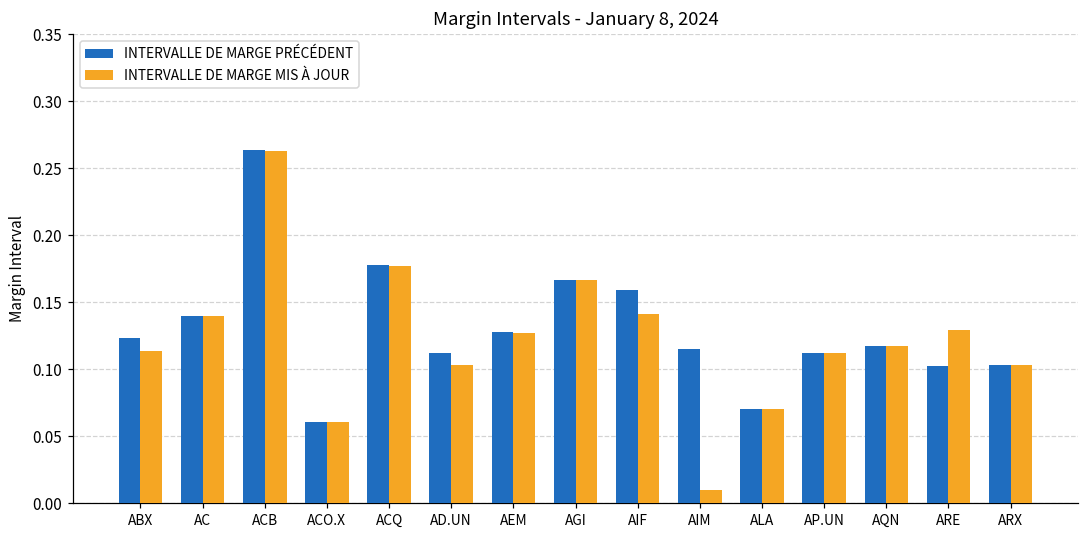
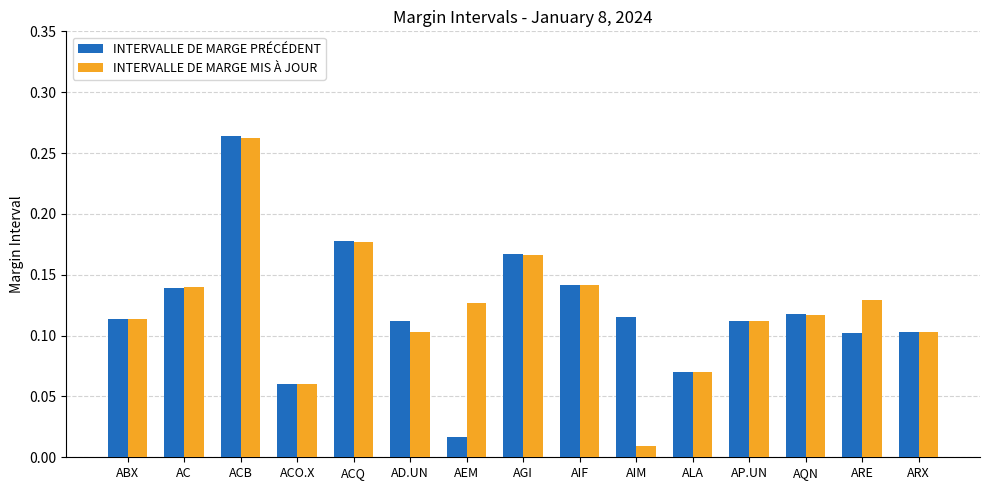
  {
    "INTERVALLE DE MARGE PRÉCÉDENT": {
-     "ABX": 0.123,
+     "ABX": 0.114,
      "AC": 0.139,
      "ACB": 0.264,
      "ACO.X": 0.061,
      "ACQ": 0.177,
      "AD.UN": 0.112,
-     "AEM": 0.127,
+     "AEM": 0.017,
      "AGI": 0.167,
-     "AIF": 0.159,
+     "AIF": 0.142,
      "AIM": 0.115,
      "ALA": 0.070,
      "AP.UN": 0.112,
      "AQN": 0.118,
      "ARE": 0.102,
      "ARX": 0.103
    },
    "INTERVALLE DE MARGE MIS À JOUR": {
      "ABX": 0.113,
      "AC": 0.140,
      "ACB": 0.263,
      "ACO.X": 0.060,
      "ACQ": 0.177,
      "AD.UN": 0.103,
      "AEM": 0.127,
      "AGI": 0.167,
      "AIF": 0.141,
      "AIM": 0.009,
      "ALA": 0.070,
      "AP.UN": 0.112,
      "AQN": 0.117,
      "ARE": 0.129,
      "ARX": 0.103
    }
  }
